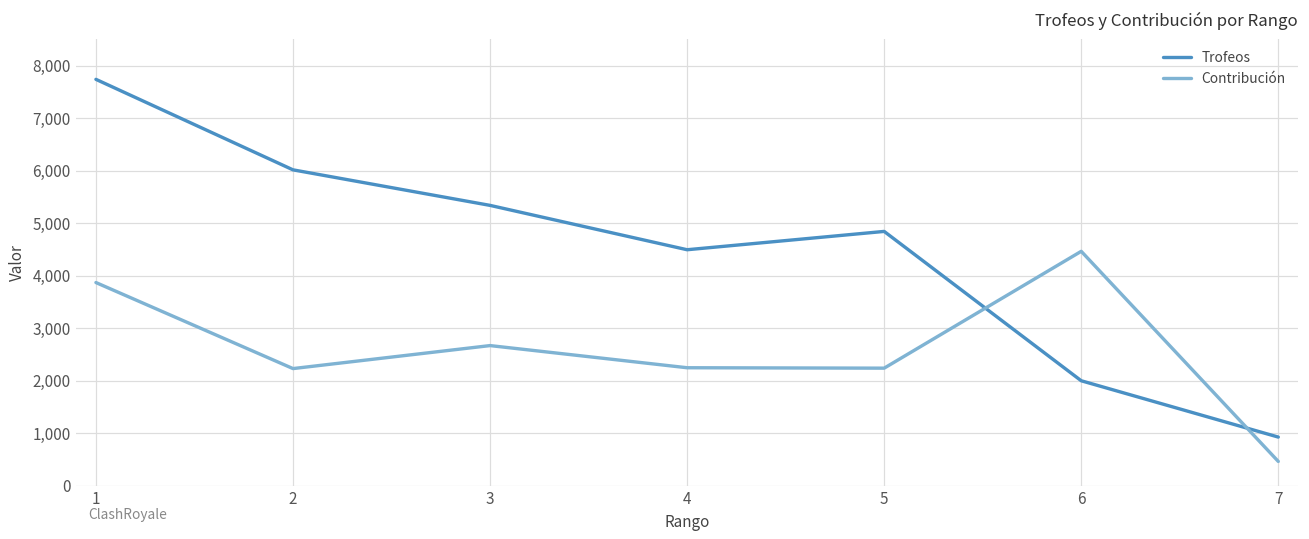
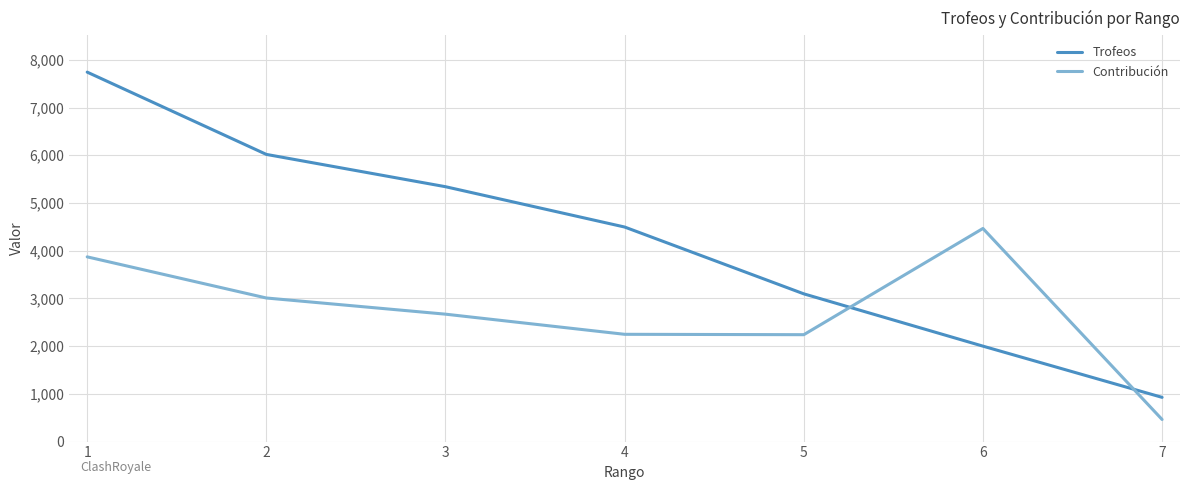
  {
    "Trofeos": {
      "1": "7,700",
      "2": "6,000",
      "3": "5,300",
      "4": "4,500",
-     "5": "4,800",
+     "5": "3,100",
      "6": "2,000",
      "7": "900"
    },
    "Contribución": {
      "1": "3,900",
-     "2": "2,200",
+     "2": "3,000",
      "3": "2,700",
      "4": "2,200",
      "5": "2,200",
      "6": "4,500",
      "7": "500"
    }
  }
